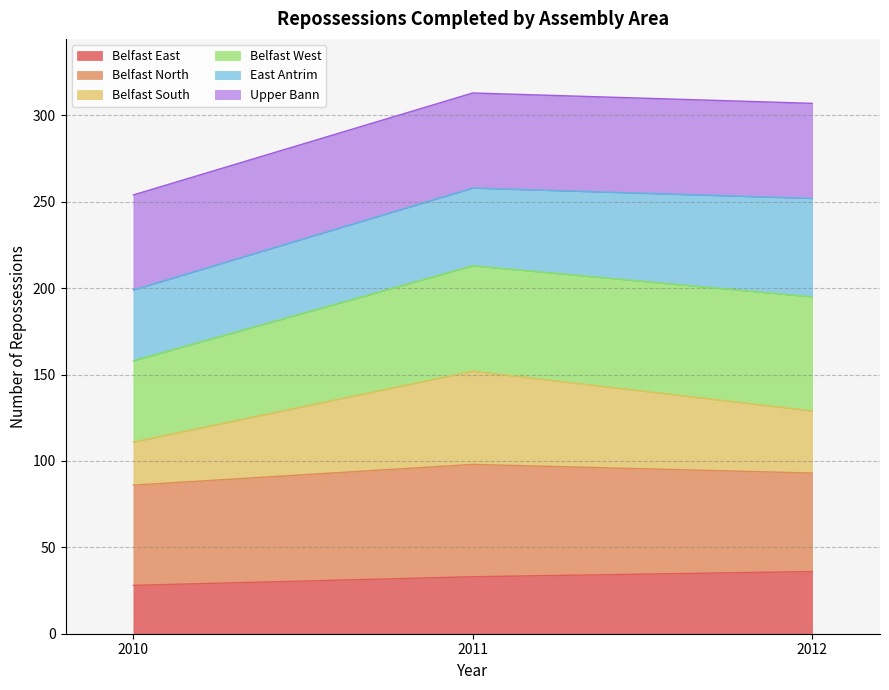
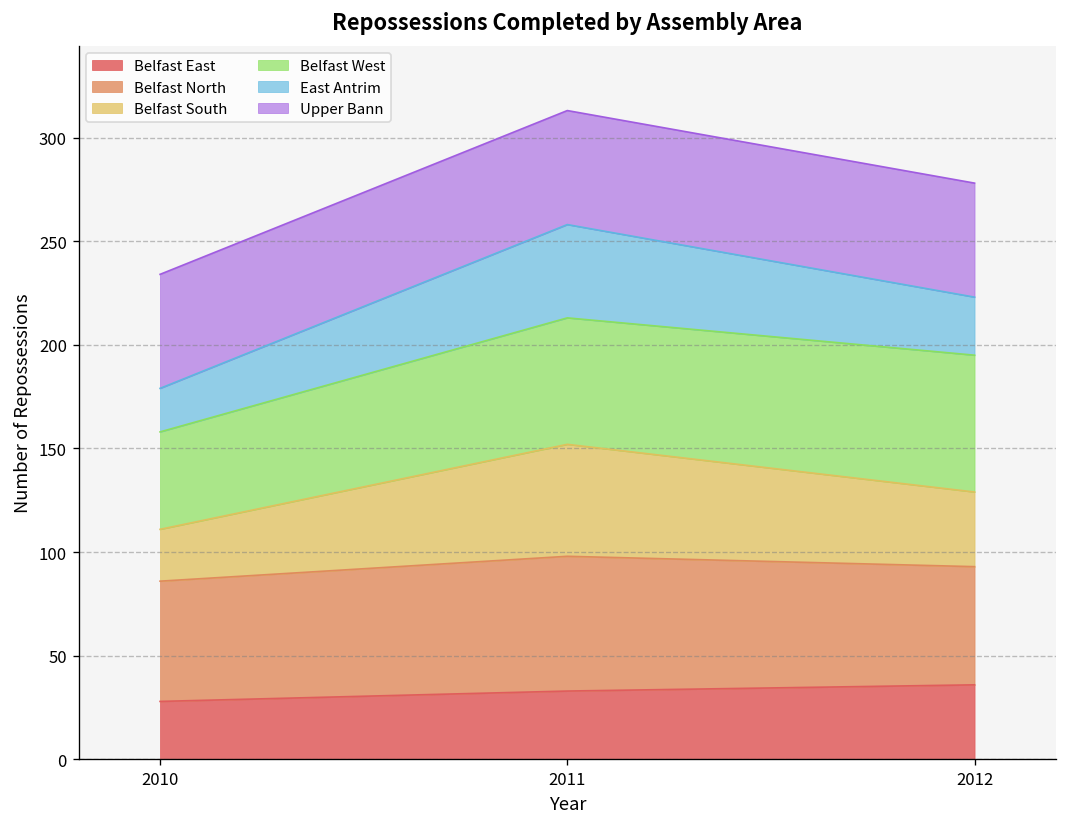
  {
    "Belfast West": {
      "2010": 47,
      "2011": 61,
      "2012": 66
    },
    "East Antrim": {
-     "2010": 41,
+     "2010": 21,
      "2011": 45,
-     "2012": 57
+     "2012": 28
    },
    "Upper Bann": {
      "2010": 55,
      "2011": 55,
      "2012": 55
    }
  }
